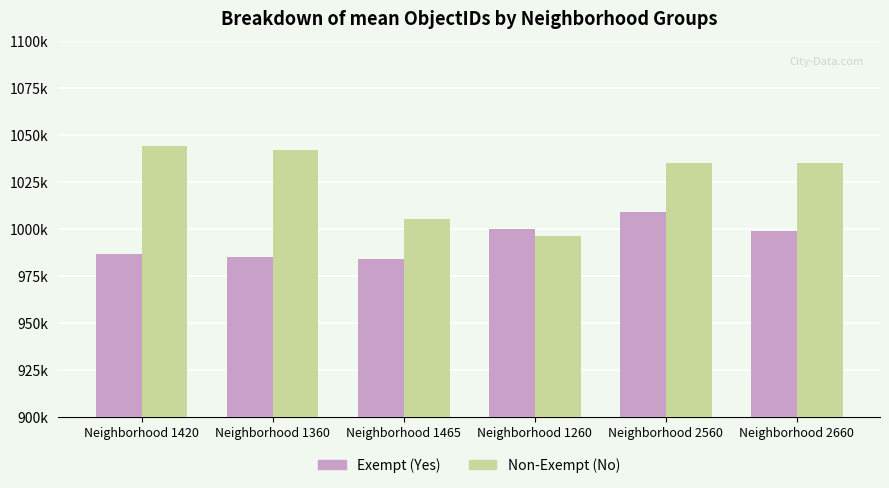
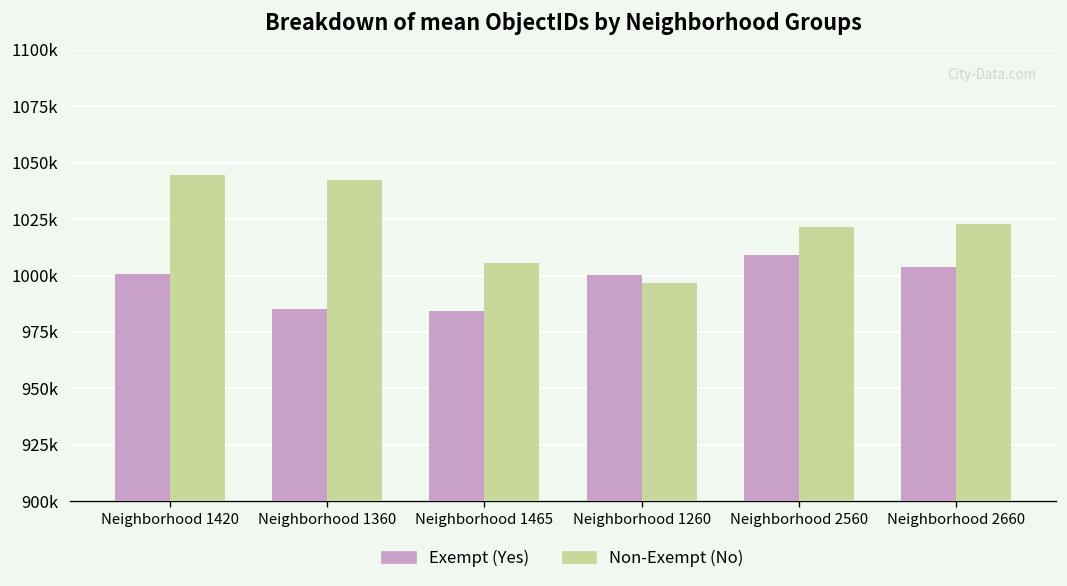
  {
    "Exempt (Yes)": {
-     "Neighborhood 1420": 987000,
+     "Neighborhood 1420": 1001000,
      "Neighborhood 1360": 985000,
      "Neighborhood 1465": 984000,
      "Neighborhood 1260": 1000000,
      "Neighborhood 2560": 1009000,
-     "Neighborhood 2660": 999000
+     "Neighborhood 2660": 1004000
    },
    "Non-Exempt (No)": {
      "Neighborhood 1420": 1045000,
      "Neighborhood 1360": 1042000,
      "Neighborhood 1465": 1005000,
      "Neighborhood 1260": 997000,
-     "Neighborhood 2560": 1035000,
-     "Neighborhood 2660": 1035000
+     "Neighborhood 2560": 1021000,
+     "Neighborhood 2660": 1023000
    }
  }
